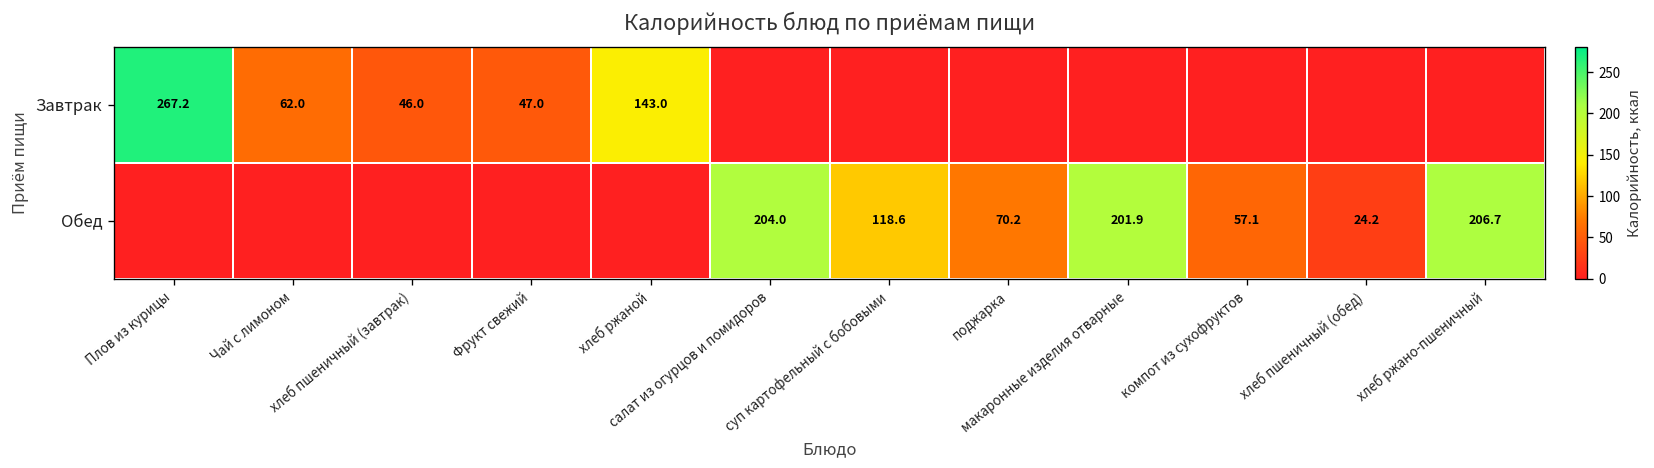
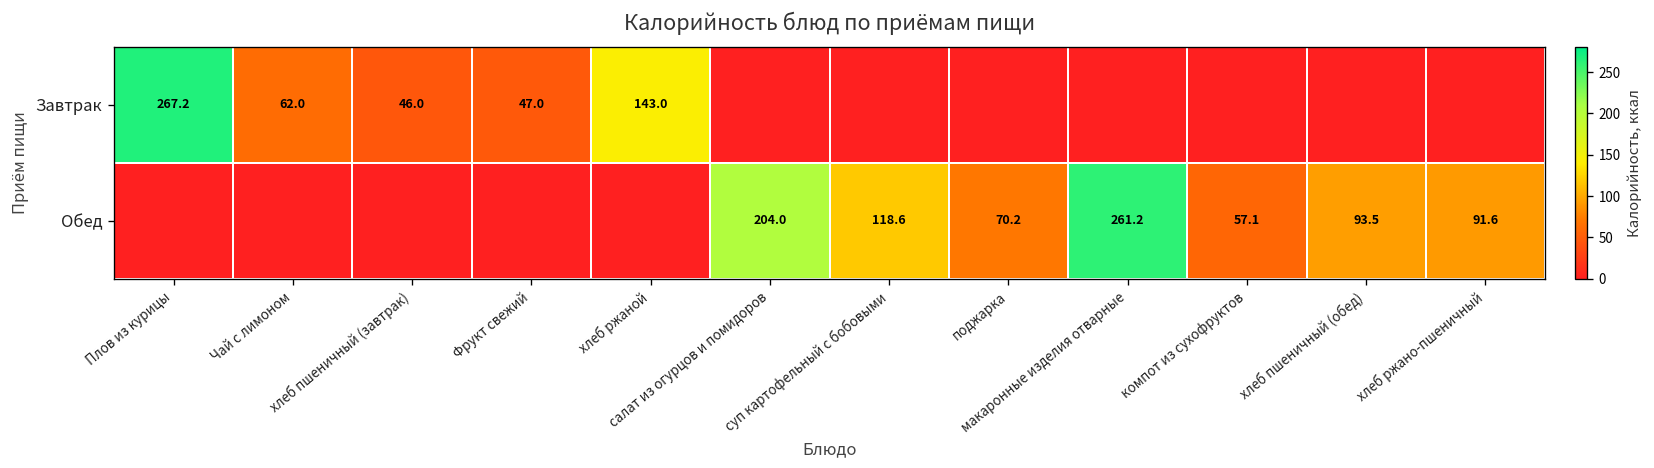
  {
    "Завтрак": {
      "Плов из курицы": 267.2,
      "Чай с лимоном": 62.0,
      "хлеб пшеничный (завтрак)": 46.0,
      "Фрукт свежий": 47.0,
      "хлеб ржаной": 143.0
    },
    "Обед": {
      "салат из огурцов и помидоров": 204.0,
      "суп картофельный с бобовыми": 118.6,
      "поджарка": 70.2,
-     "макаронные изделия отварные": 201.9,
+     "макаронные изделия отварные": 261.2,
      "компот из сухофруктов": 57.1,
-     "хлеб пшеничный (обед)": 24.2,
-     "хлеб ржано-пшеничный": 206.7
+     "хлеб пшеничный (обед)": 93.5,
+     "хлеб ржано-пшеничный": 91.6
    }
  }
